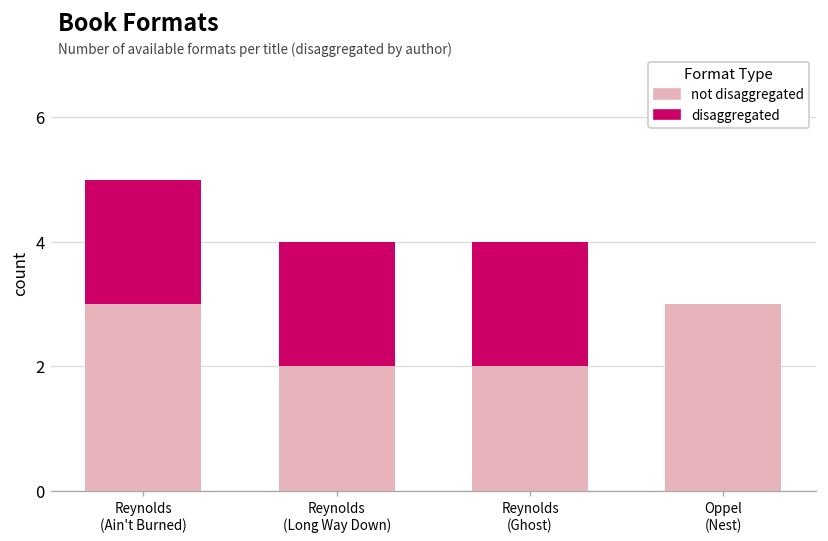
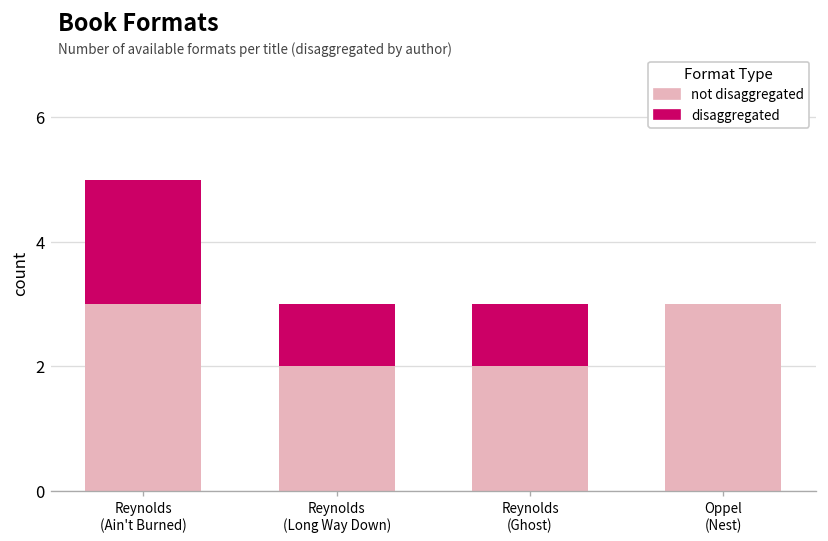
  {
    "not disaggregated": {
      "Reynolds (Ain't Burned)": 3,
      "Reynolds (Long Way Down)": 2,
      "Reynolds (Ghost)": 2,
      "Oppel (Nest)": 3
    },
    "disaggregated": {
      "Reynolds (Ain't Burned)": 2,
-     "Reynolds (Long Way Down)": 2,
-     "Reynolds (Ghost)": 2,
+     "Reynolds (Long Way Down)": 1,
+     "Reynolds (Ghost)": 1,
      "Oppel (Nest)": 0
    }
  }
